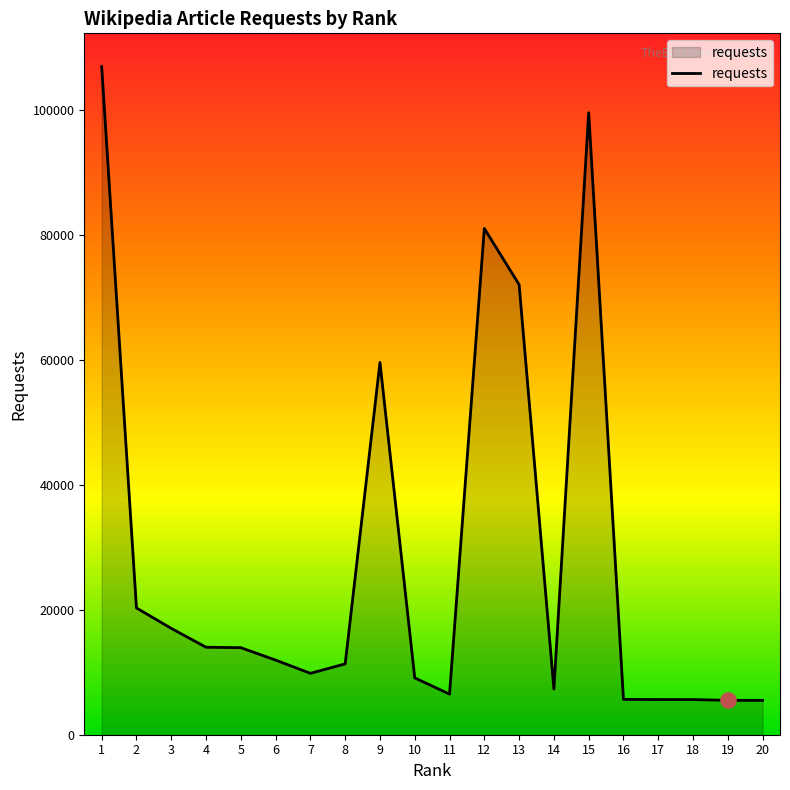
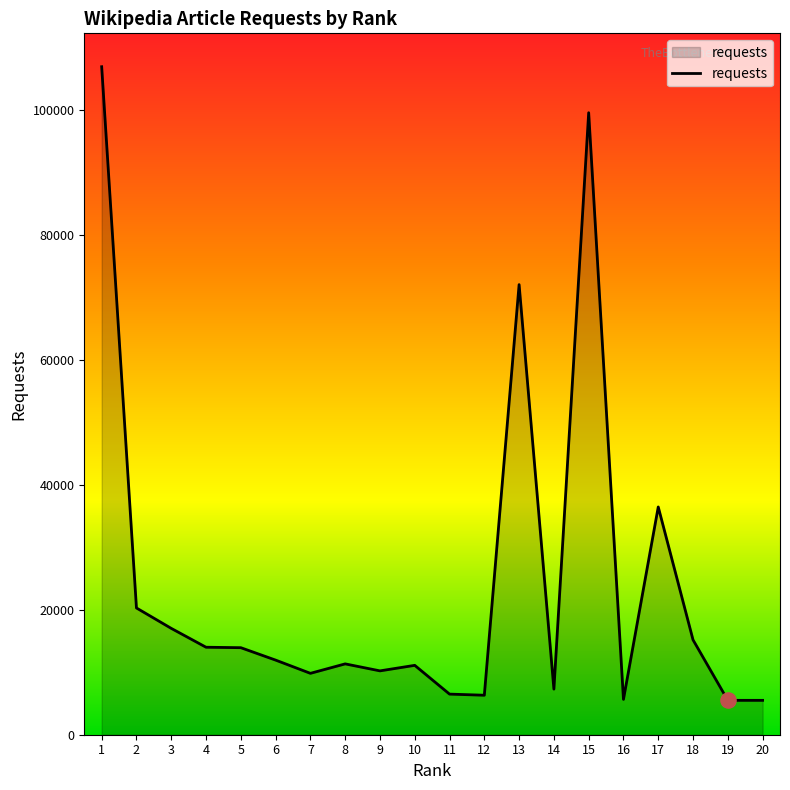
  {
    "requests": {
      "1": 107000,
      "2": 20000,
      "3": 17000,
      "4": 14000,
      "5": 14000,
      "6": 12000,
      "7": 10000,
      "8": 11000,
-     "9": 60000,
-     "10": 9000,
+     "9": 10000,
+     "10": 11000,
      "11": 7000,
-     "12": 81000,
+     "12": 6000,
      "13": 72000,
      "14": 7000,
      "15": 100000,
      "16": 6000,
-     "17": 6000,
-     "18": 6000,
+     "17": 36000,
+     "18": 15000,
      "20": 6000
    }
  }
